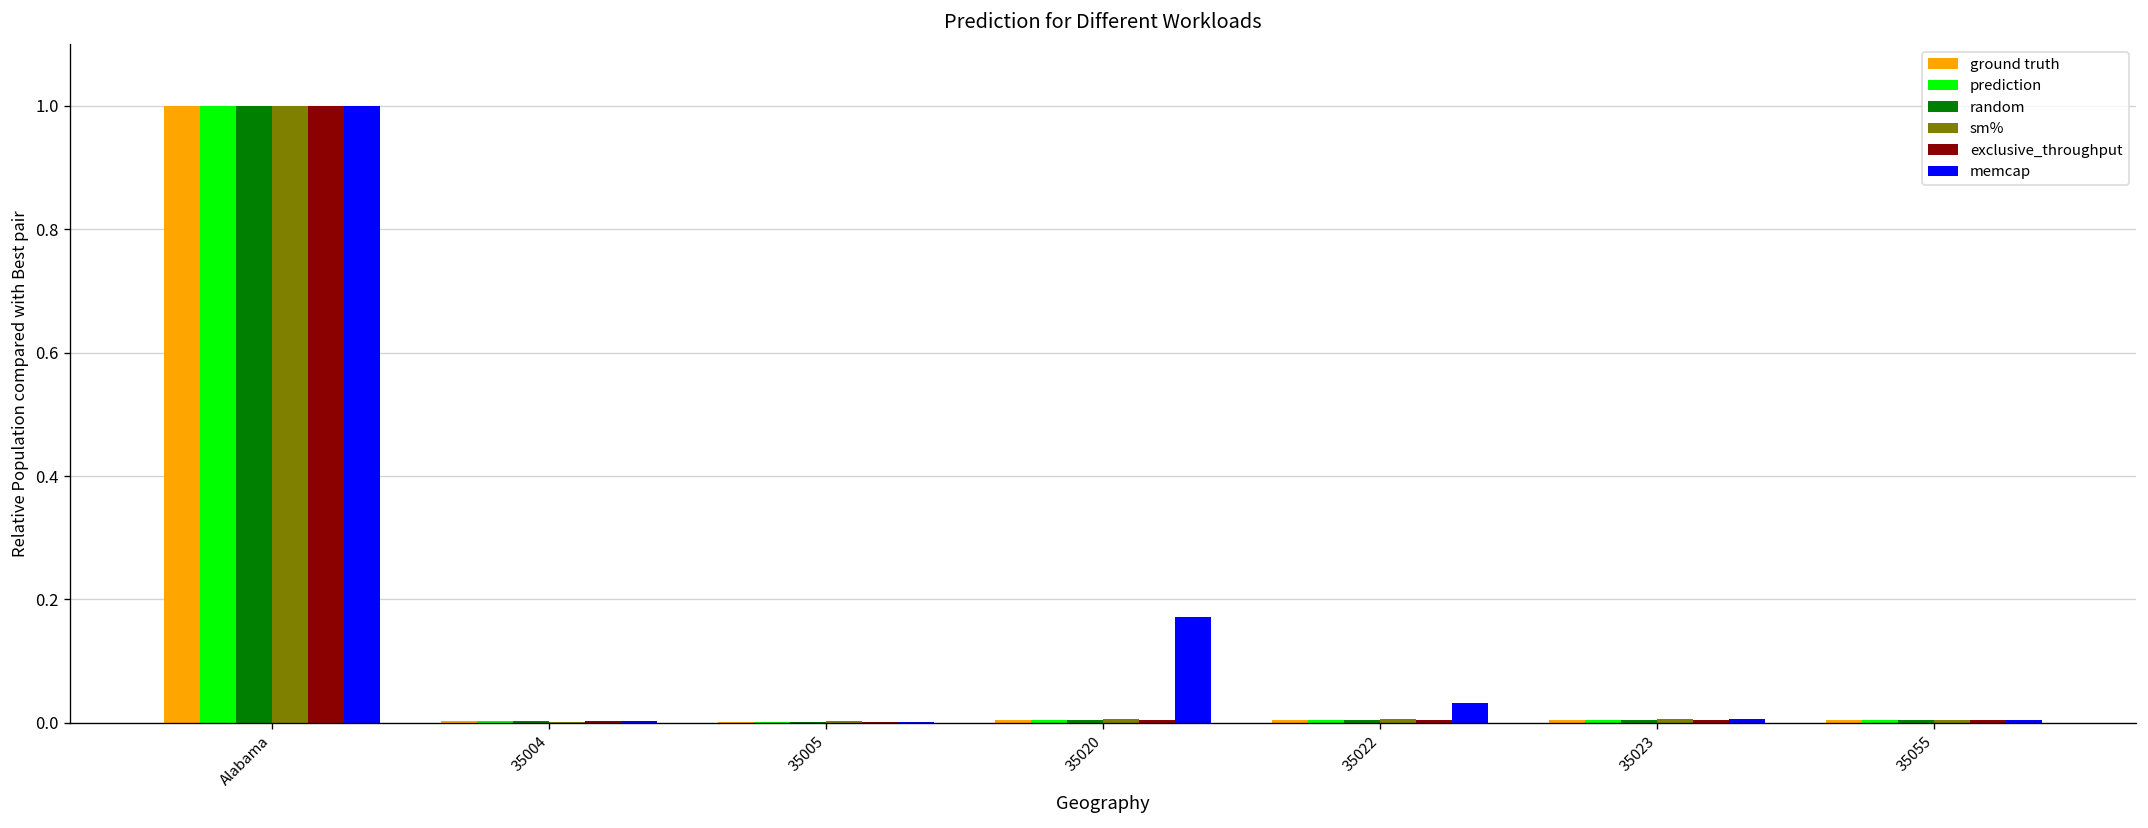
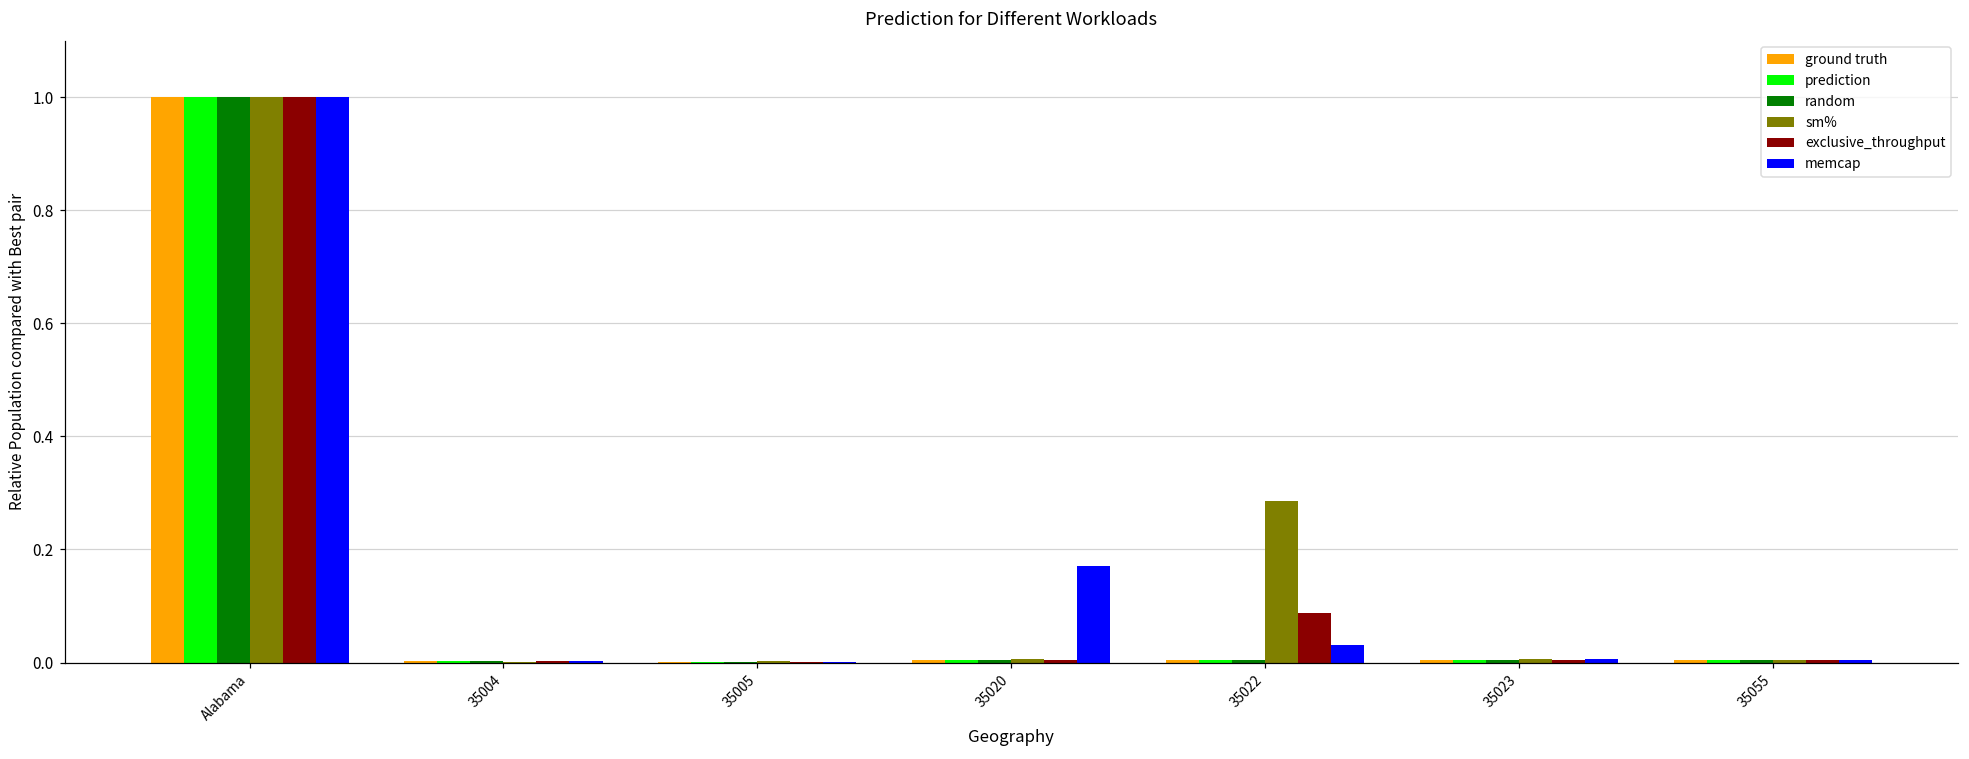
  {
    "ground truth": {
      "Alabama": 1.00,
      "35020": 0.01,
      "35023": 0.00
    },
    "prediction": {
      "Alabama": 1.00,
      "35020": 0.01,
      "35023": 0.00
    },
    "random": {
      "Alabama": 1.00
    },
    "sm%": {
      "Alabama": 1.00,
      "35020": 0.01,
-     "35022": 0.01,
+     "35022": 0.29,
      "35023": 0.01,
      "35055": 0.00
    },
    "exclusive_throughput": {
      "Alabama": 1.00,
      "35020": 0.01,
-     "35022": 0.00,
+     "35022": 0.09,
      "35023": 0.01
    },
    "memcap": {
      "Alabama": 1.00,
      "35020": 0.17,
      "35022": 0.03,
      "35023": 0.01,
      "35055": 0.00
    }
  }
